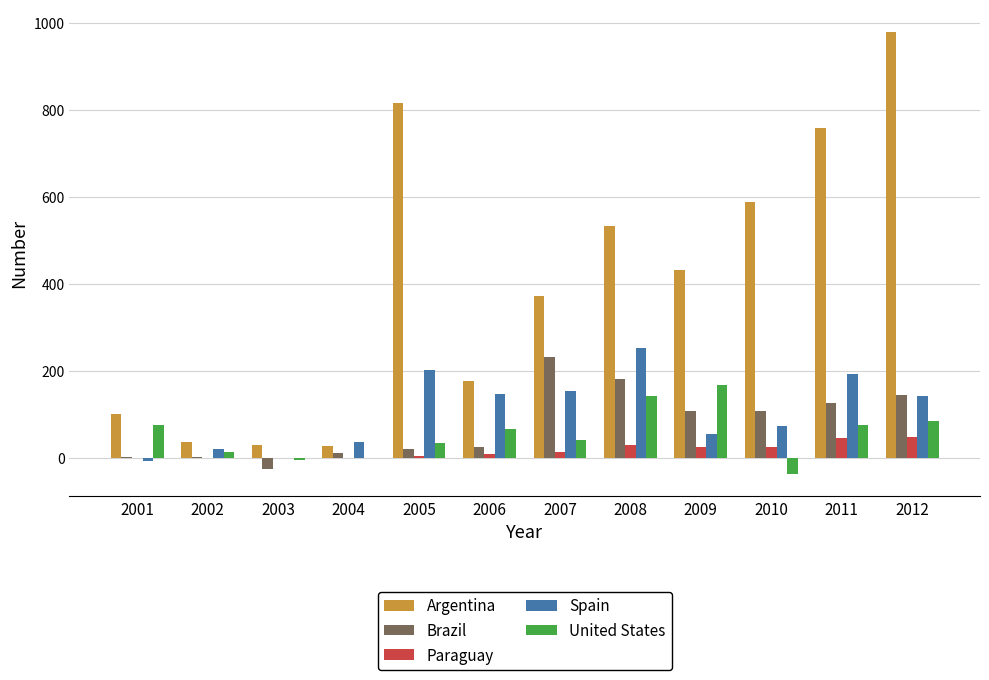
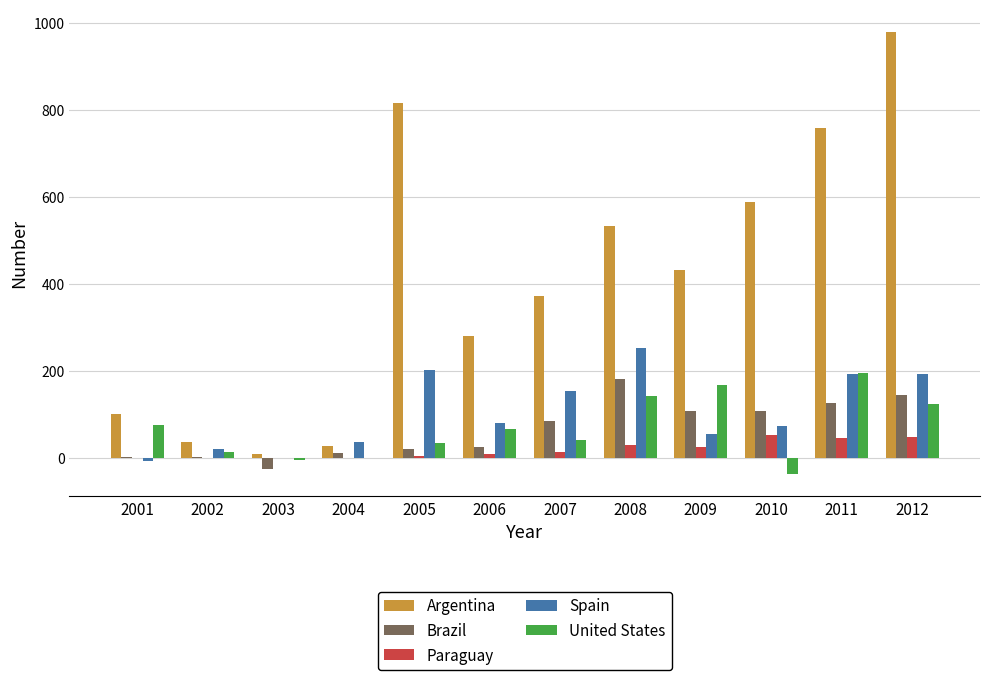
  {
    "Argentina": {
      "2001": 100,
      "2002": 40,
-     "2003": 30,
+     "2003": 10,
      "2004": 30,
      "2005": 820,
-     "2006": 180,
+     "2006": 280,
      "2007": 370,
      "2008": 530,
      "2009": 430,
      "2010": 590,
      "2011": 760,
      "2012": 980
    },
    "Brazil": {
      "2003": -20,
      "2004": 10,
      "2005": 20,
      "2006": 30,
-     "2007": 230,
+     "2007": 90,
      "2008": 180,
      "2009": 110,
      "2010": 110,
      "2011": 130,
      "2012": 140
    },
    "Paraguay": {
      "2006": 10,
      "2007": 20,
      "2008": 30,
      "2009": 30,
-     "2010": 30,
+     "2010": 50,
      "2011": 50,
      "2012": 50
    },
    "Spain": {
      "2001": -10,
      "2002": 20,
      "2003": 0,
      "2004": 40,
      "2005": 200,
-     "2006": 150,
+     "2006": 80,
      "2007": 150,
      "2008": 250,
      "2009": 50,
      "2010": 80,
      "2011": 190,
-     "2012": 140
+     "2012": 190
    },
    "United States": {
      "2001": 80,
      "2002": 10,
      "2005": 40,
      "2006": 70,
      "2007": 40,
      "2008": 140,
      "2009": 170,
      "2010": -40,
-     "2011": 80,
-     "2012": 90
+     "2011": 200,
+     "2012": 130
    }
  }
